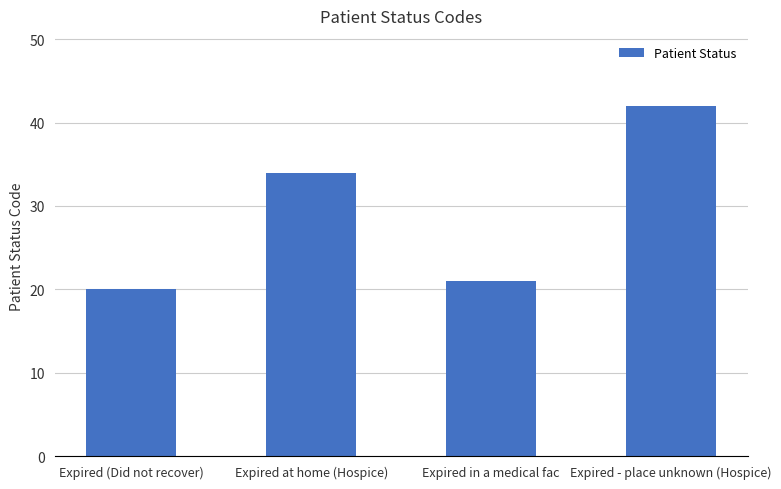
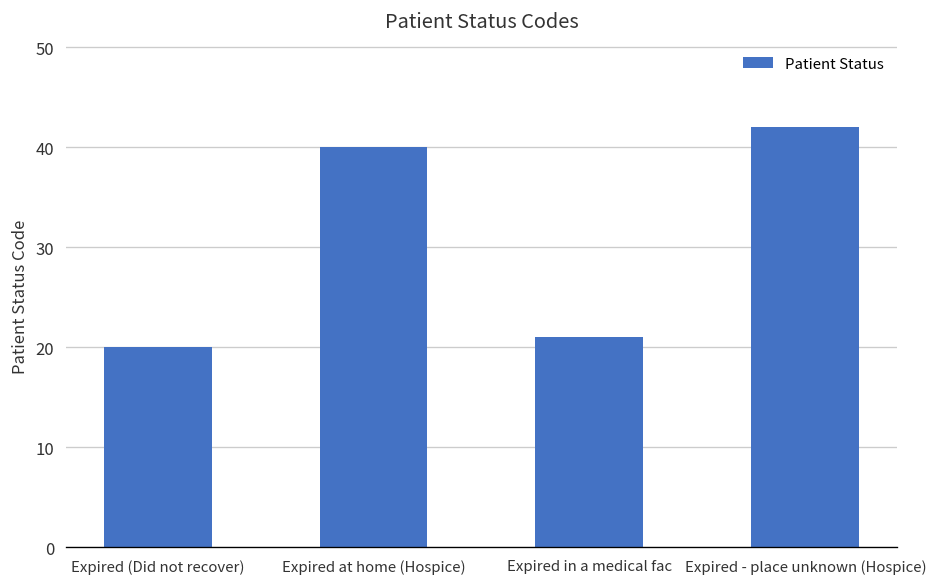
  {
    "Expired (Did not recover)": 20,
-   "Expired at home (Hospice)": 34,
+   "Expired at home (Hospice)": 40,
    "Expired in a medical fac": 21,
    "Expired - place unknown (Hospice)": 42
  }
